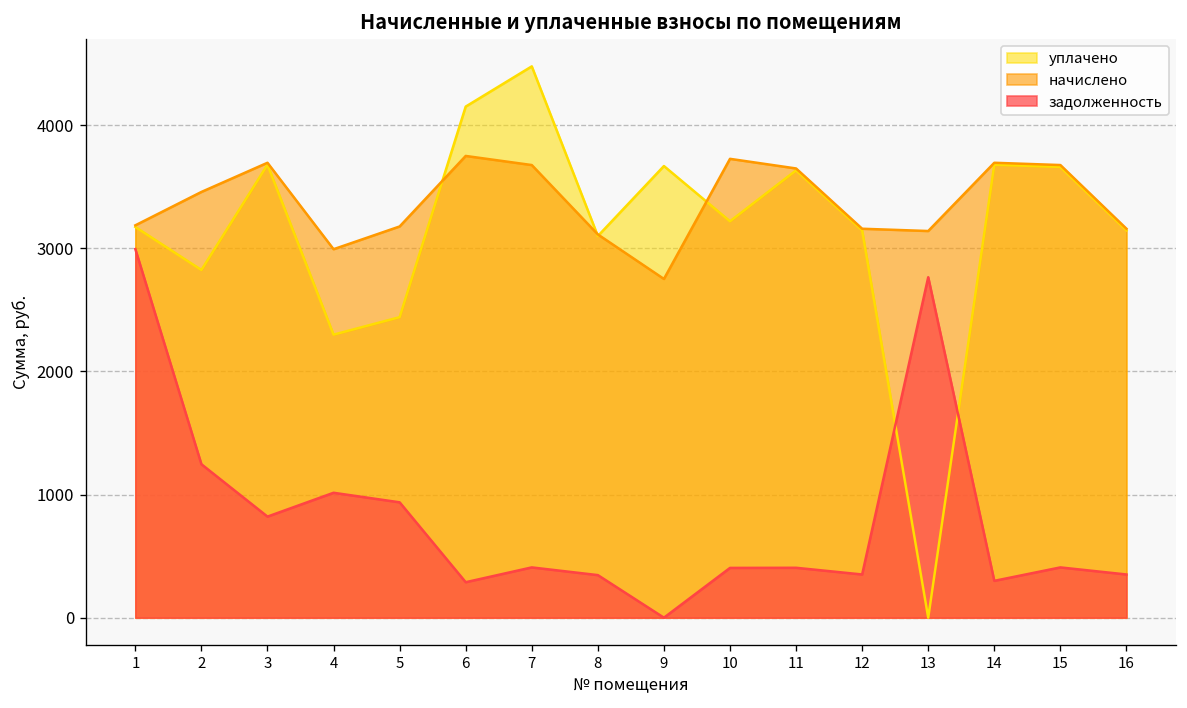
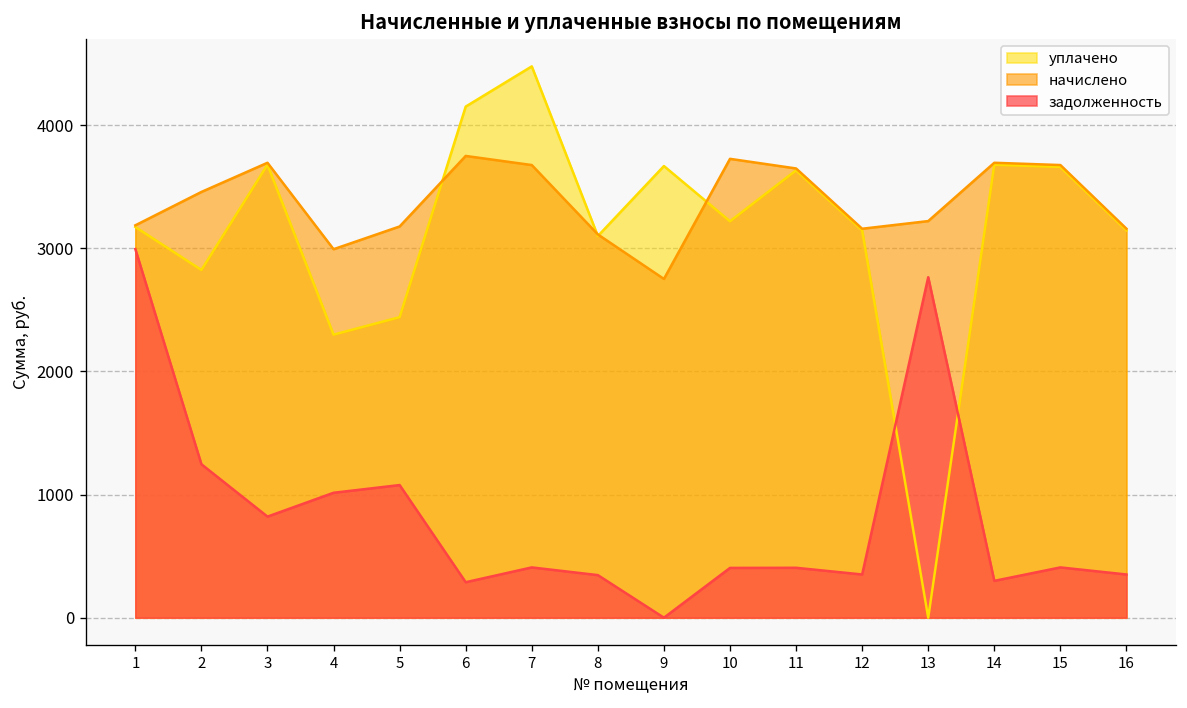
  {
    "уплачено": {
      "2": 2820,
      "4": 2300,
      "5": 2440,
      "6": 4150,
      "7": 4480,
      "9": 3670,
      "10": 3220,
      "13": 0
    },
    "начислено": {
      "2": 3460,
      "4": 2990,
      "5": 3180,
      "6": 3750,
      "7": 3680,
      "9": 2750,
      "10": 3730,
-     "13": 3140
+     "13": 3220
    },
    "задолженность": {
      "1": 2990,
      "2": 1250,
      "3": 820,
      "4": 1010,
-     "5": 940,
+     "5": 1080,
      "6": 290,
      "7": 410,
      "8": 350,
      "9": 0,
      "10": 400,
      "11": 410,
      "12": 350,
      "13": 2760,
      "14": 300,
      "15": 410,
      "16": 350
    }
  }
